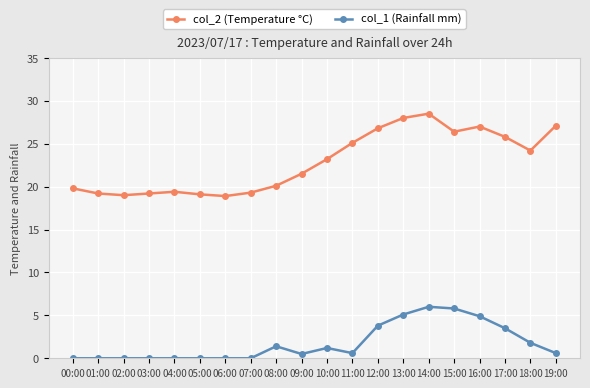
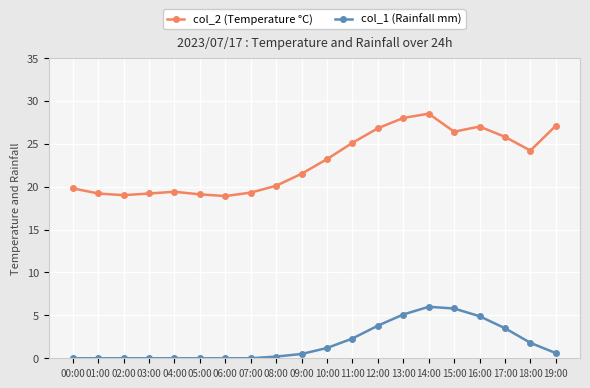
  {
    "col_2 (Temperature °C)": {
      "00:00": 20,
      "01:00": 19,
      "02:00": 19,
      "03:00": 19,
      "04:00": 19,
      "05:00": 19,
      "06:00": 19,
      "07:00": 19,
      "08:00": 20,
      "09:00": 22,
      "10:00": 23,
      "11:00": 25,
      "12:00": 27,
      "13:00": 28,
      "14:00": 29,
      "15:00": 26,
      "16:00": 27,
      "17:00": 26,
      "18:00": 24,
      "19:00": 27
    },
    "col_1 (Rainfall mm)": {
      "00:00": 0,
      "01:00": 0,
      "02:00": 0,
      "03:00": 0,
      "04:00": 0,
      "05:00": 0,
      "06:00": 0,
      "07:00": 0,
-     "08:00": 1,
+     "08:00": 0,
      "09:00": 1,
      "10:00": 1,
-     "11:00": 1,
+     "11:00": 2,
      "12:00": 4,
      "13:00": 5,
      "14:00": 6,
      "15:00": 6,
      "16:00": 5,
      "17:00": 4,
      "18:00": 2,
      "19:00": 1
    }
  }
